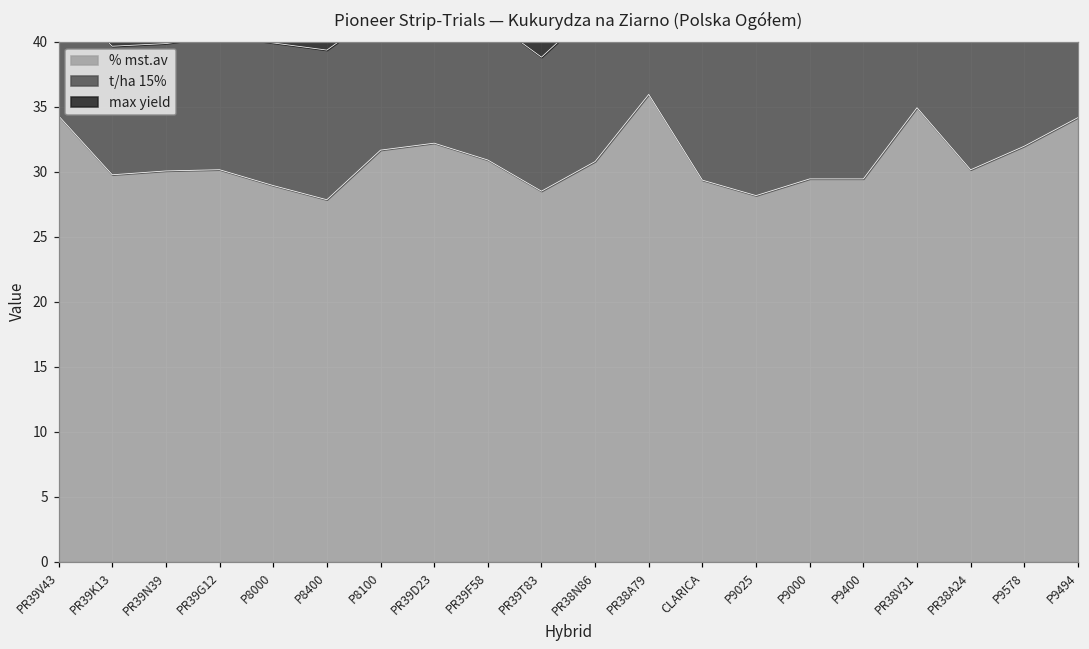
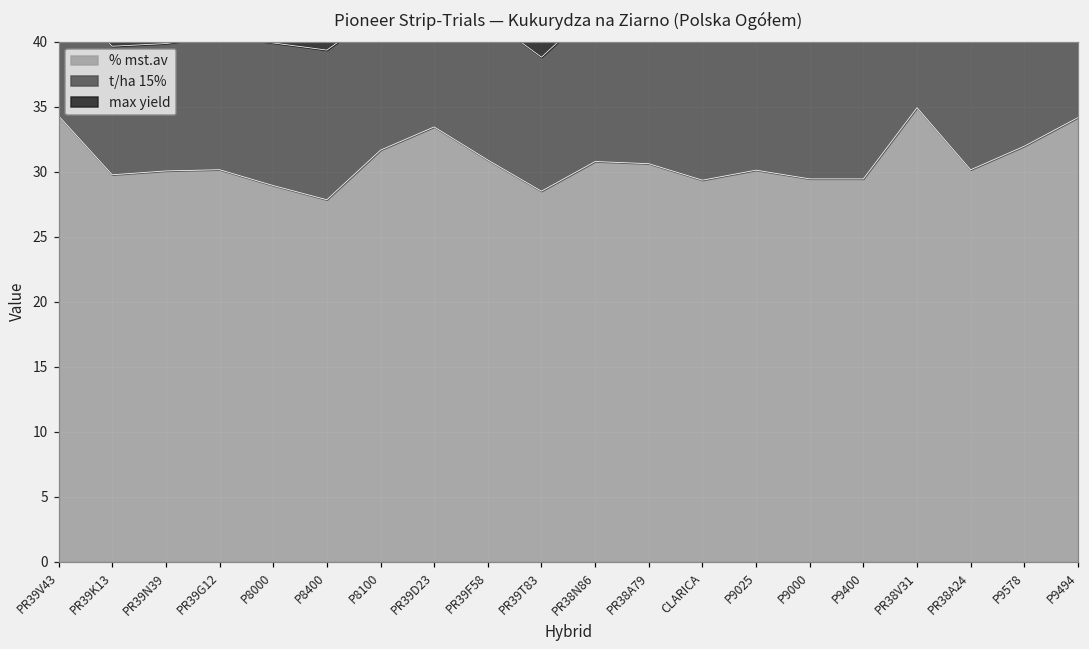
  {
    "% mst.av": {
      "PR39V43": 34.3,
      "PR39K13": 29.8,
      "PR39N39": 30.1,
      "PR39G12": 30.2,
      "P8000": 28.9,
      "P8400": 27.8,
      "P8100": 31.7,
-     "PR39D23": 32.2,
+     "PR39D23": 33.4,
      "PR39F58": 30.9,
      "PR39T83": 28.5,
      "PR38N86": 30.8,
-     "PR38A79": 36.0,
+     "PR38A79": 30.6,
      "CLARICA": 29.4,
-     "P9025": 28.2,
+     "P9025": 30.1,
      "P9000": 29.4,
      "P9400": 29.4,
      "PR38V31": 34.9,
      "PR38A24": 30.1,
      "P9578": 32.0,
      "P9494": 34.2
    },
    "t/ha 15%": {
      "PR39K13": 9.9,
      "PR39N39": 9.8,
      "P8000": 11.0,
      "P8400": 11.5,
      "PR39T83": 10.3
    }
  }
